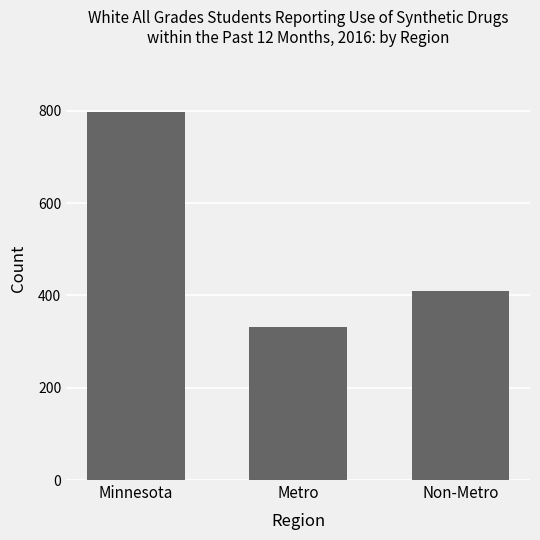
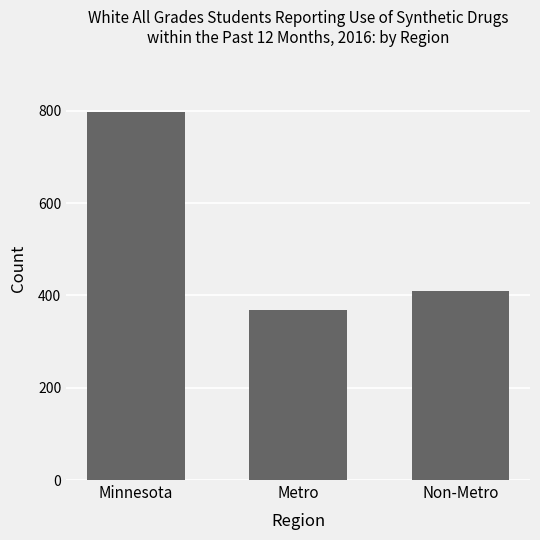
  {
    "Minnesota": 800,
-   "Metro": 330,
+   "Metro": 370,
    "Non-Metro": 410
  }
